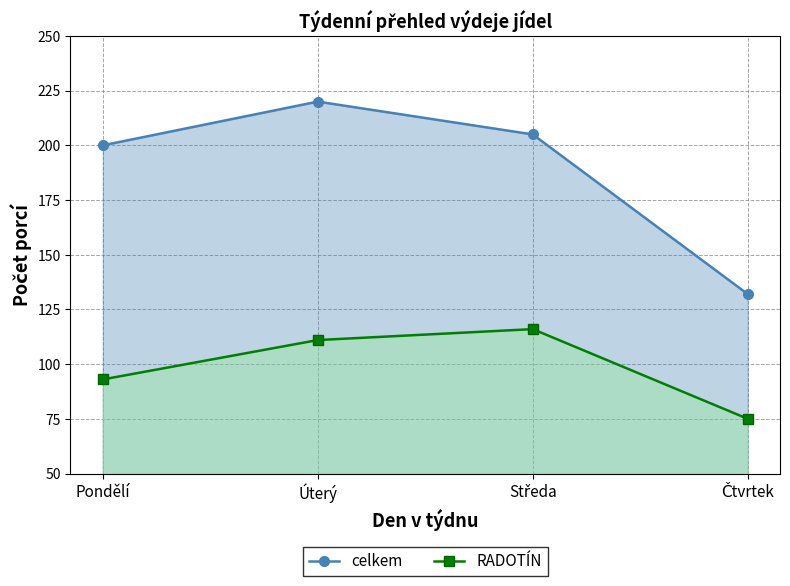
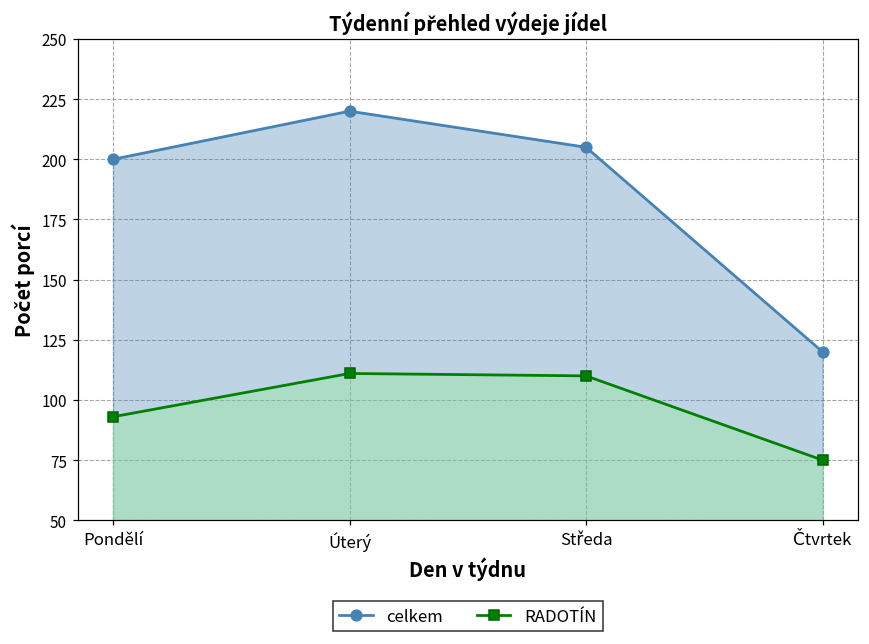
  {
    "celkem": {
      "Pondělí": 200,
      "Úterý": 220,
      "Středa": 205,
-     "Čtvrtek": 132
+     "Čtvrtek": 120
    },
    "RADOTÍN": {
      "Pondělí": 93,
      "Úterý": 111,
-     "Středa": 116,
+     "Středa": 110,
      "Čtvrtek": 75
    }
  }
